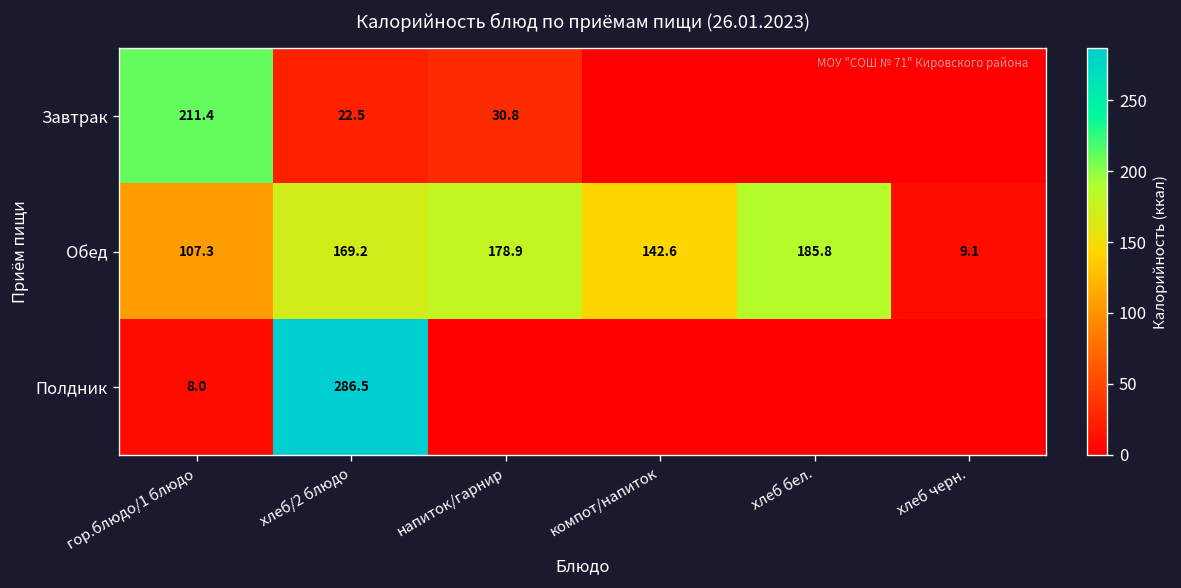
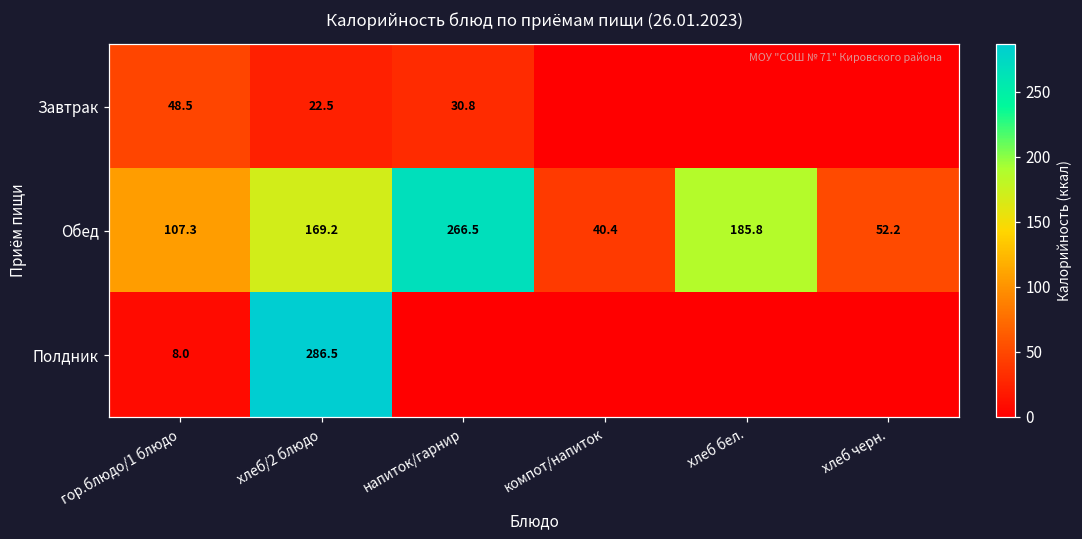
  {
    "Завтрак": {
-     "гор.блюдо/1 блюдо": "211.4",
+     "гор.блюдо/1 блюдо": "48.5",
      "хлеб/2 блюдо": "22.5",
      "напиток/гарнир": "30.8",
      "хлеб черн.": "71\""
    },
    "Обед": {
      "гор.блюдо/1 блюдо": "107.3",
      "хлеб/2 блюдо": "169.2",
-     "напиток/гарнир": "178.9",
-     "компот/напиток": "142.6",
+     "напиток/гарнир": "266.5",
+     "компот/напиток": "40.4",
      "хлеб бел.": "185.8",
-     "хлеб черн.": "9.1"
+     "хлеб черн.": "52.2"
    },
    "Полдник": {
      "гор.блюдо/1 блюдо": "8.0",
      "хлеб/2 блюдо": "286.5"
    }
  }
